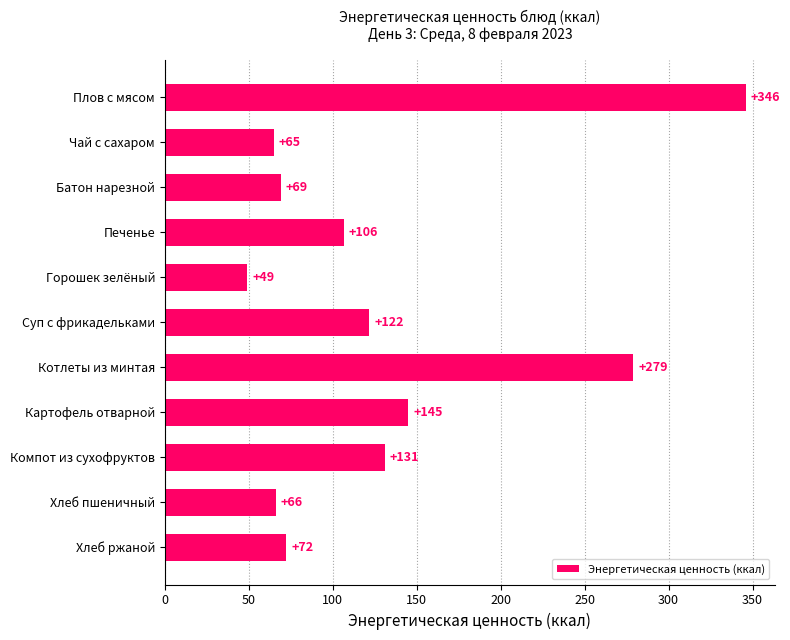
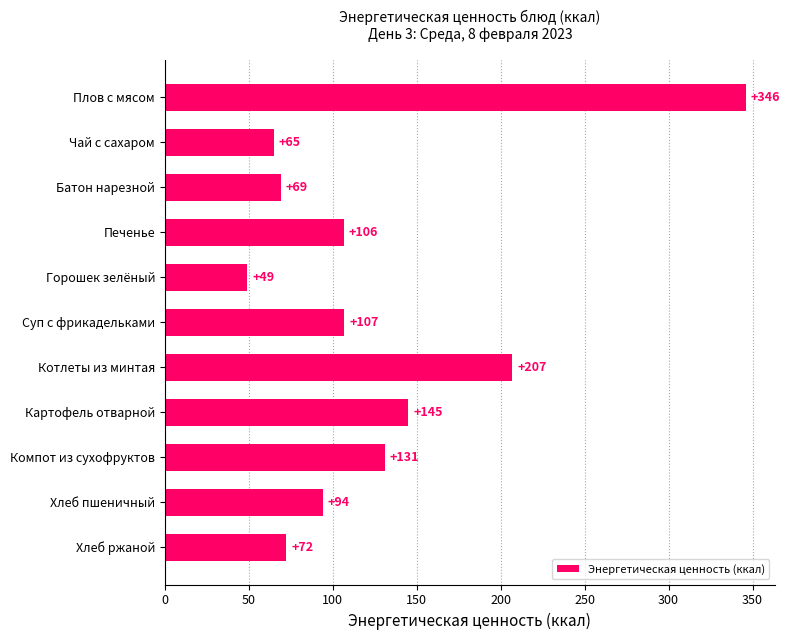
  {
    "Плов с мясом": "+346",
    "Чай с сахаром": "+65",
    "Батон нарезной": "+69",
    "Печенье": "+106",
    "Горошек зелёный": "+49",
-   "Суп с фрикадельками": "+122",
-   "Котлеты из минтая": "+279",
+   "Суп с фрикадельками": "+107",
+   "Котлеты из минтая": "+207",
    "Картофель отварной": "+145",
    "Компот из сухофруктов": "+131",
-   "Хлеб пшеничный": "+66",
+   "Хлеб пшеничный": "+94",
    "Хлеб ржаной": "+72"
  }
